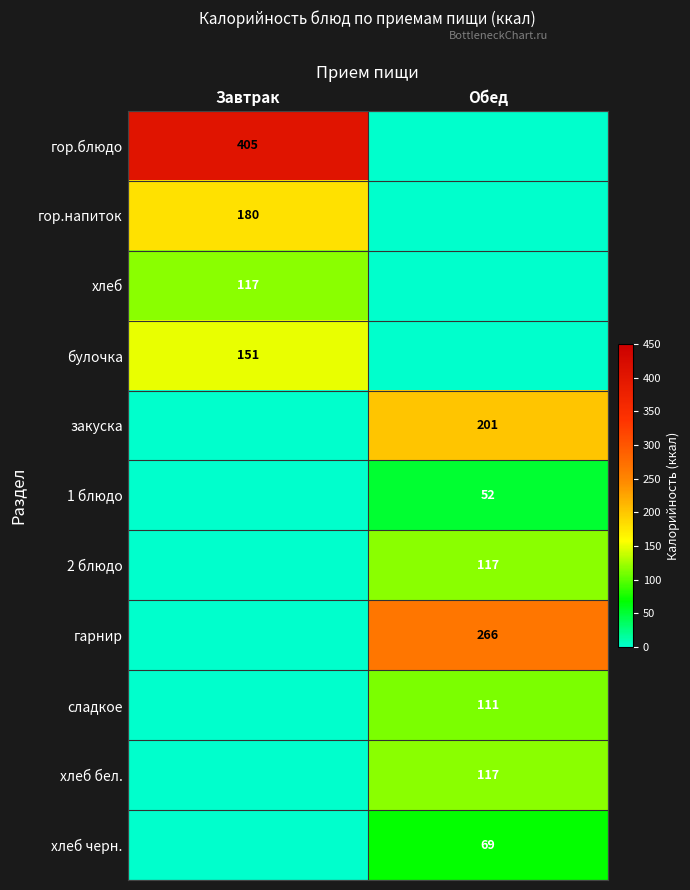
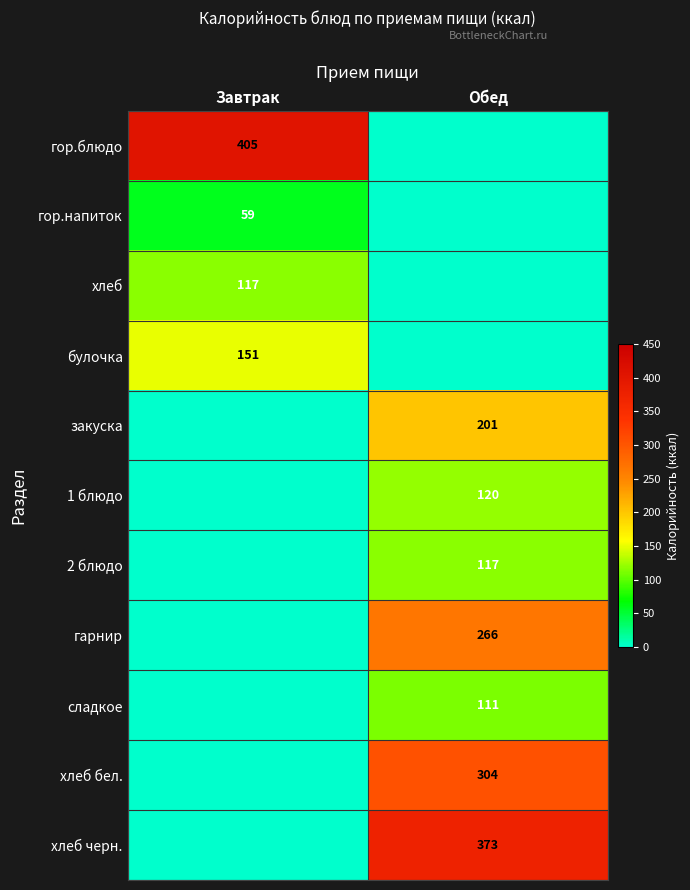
  {
    "гор.блюдо": {
      "Завтрак": 405
    },
    "гор.напиток": {
-     "Завтрак": 180
+     "Завтрак": 59
    },
    "хлеб": {
      "Завтрак": 117
    },
    "булочка": {
      "Завтрак": 151
    },
    "закуска": {
      "Обед": 201
    },
    "1 блюдо": {
-     "Обед": 52
+     "Обед": 120
    },
    "2 блюдо": {
      "Обед": 117
    },
    "гарнир": {
      "Обед": 266
    },
    "сладкое": {
      "Обед": 111
    },
    "хлеб бел.": {
-     "Обед": 117
+     "Обед": 304
    },
    "хлеб черн.": {
-     "Обед": 69
+     "Обед": 373
    }
  }
